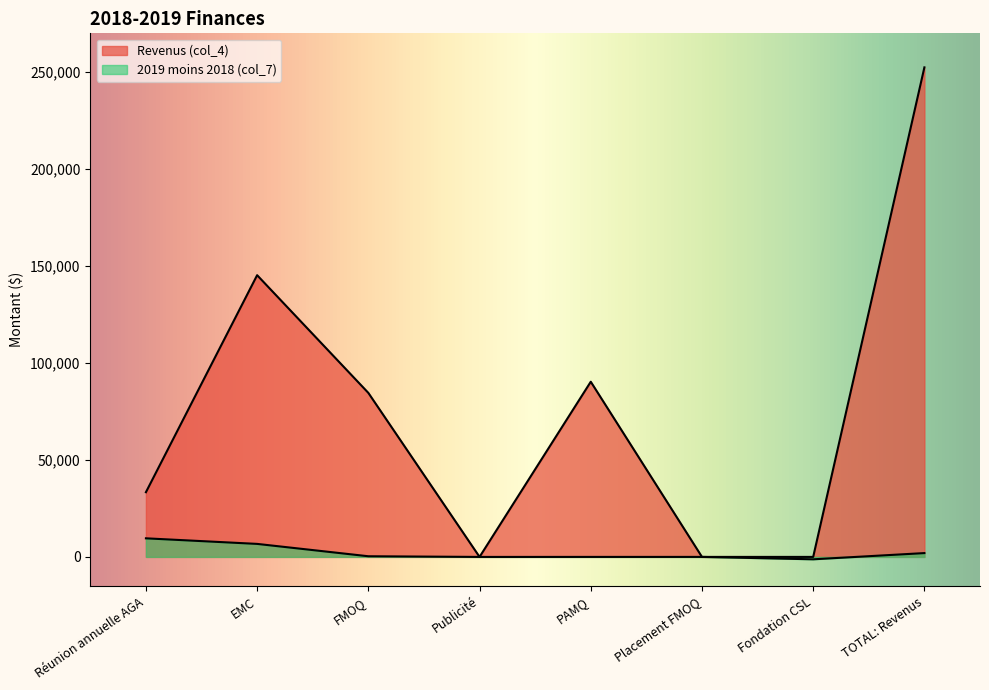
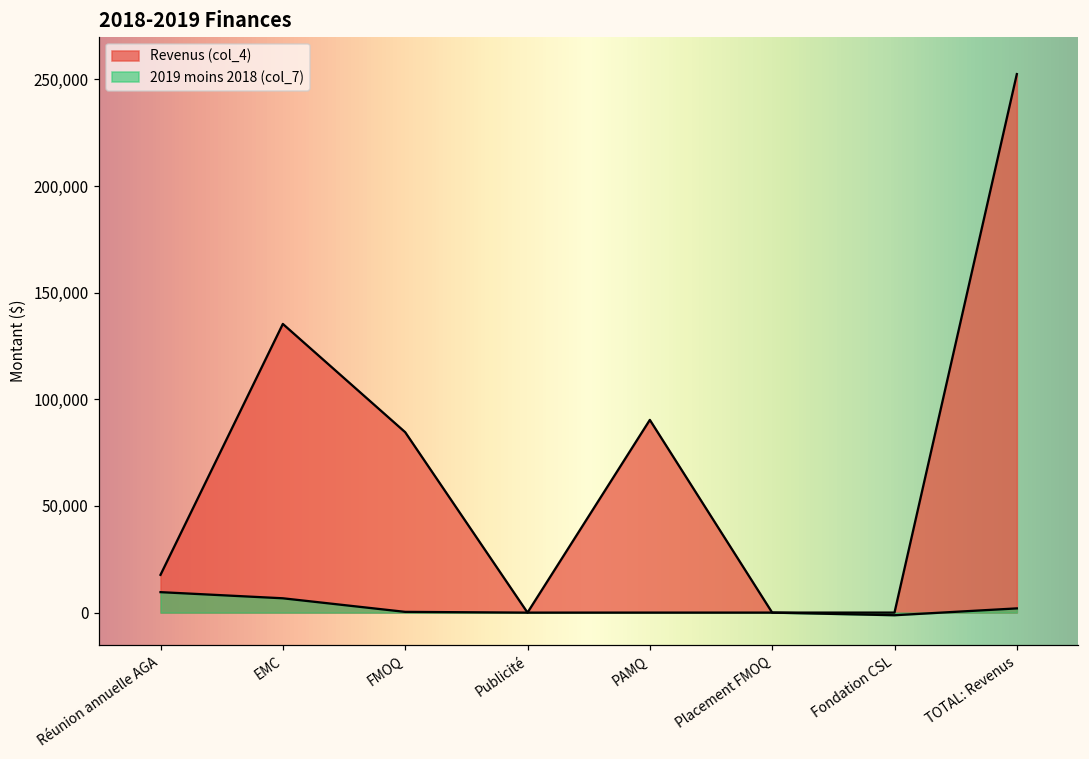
  {
    "Revenus (col_4)": {
-     "Réunion annuelle AGA": "33,000",
-     "EMC": "145,000",
+     "Réunion annuelle AGA": "18,000",
+     "EMC": "135,000",
      "FMOQ": "85,000",
      "PAMQ": "90,000",
      "TOTAL: Revenus": "252,000"
    }
  }
